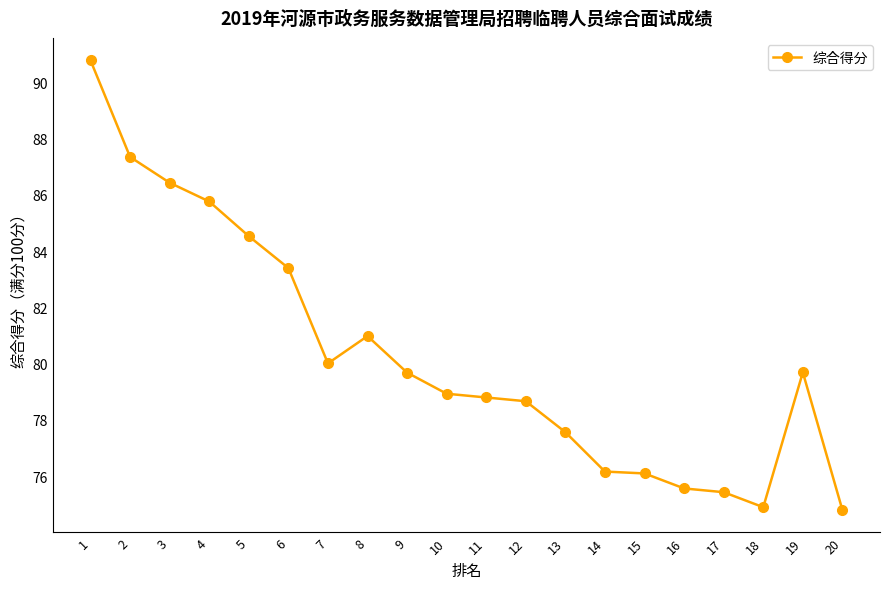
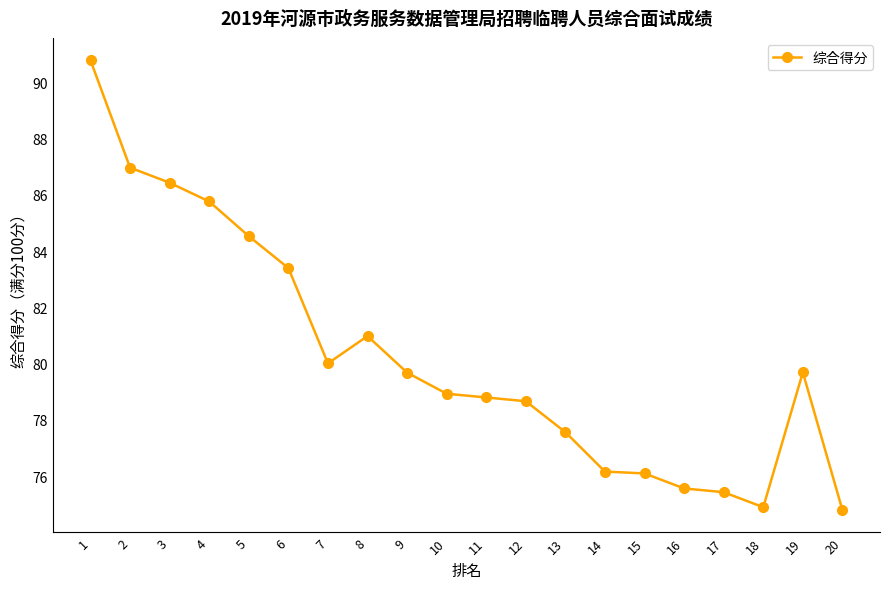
  {
    "1": 90.8,
-   "2": 87.4,
+   "2": 87.0,
    "3": 86.4,
    "4": 85.8,
    "5": 84.5,
    "6": 83.4,
    "7": 80.0,
    "8": 81.0,
    "9": 79.7,
    "10": 78.9,
    "11": 78.8,
    "12": 78.7,
    "13": 77.6,
    "14": 76.2,
    "15": 76.1,
    "16": 75.6,
    "17": 75.4,
    "18": 74.9,
    "19": 79.7,
    "20": 74.8
  }
